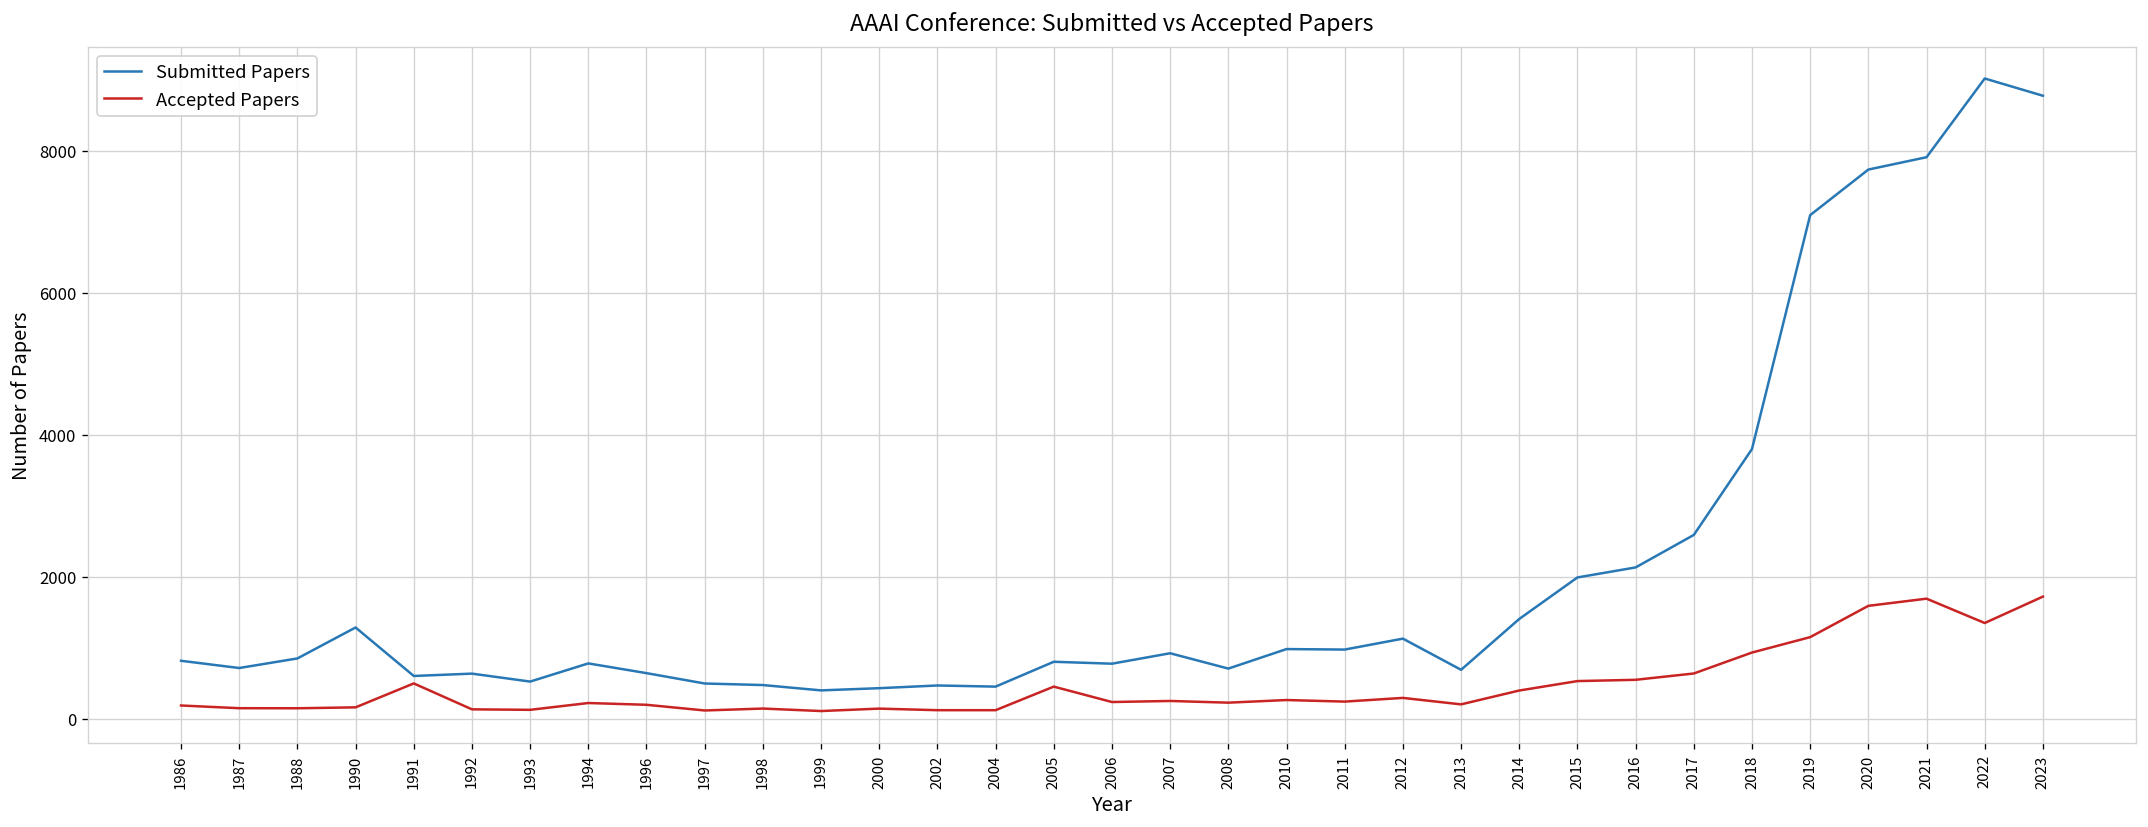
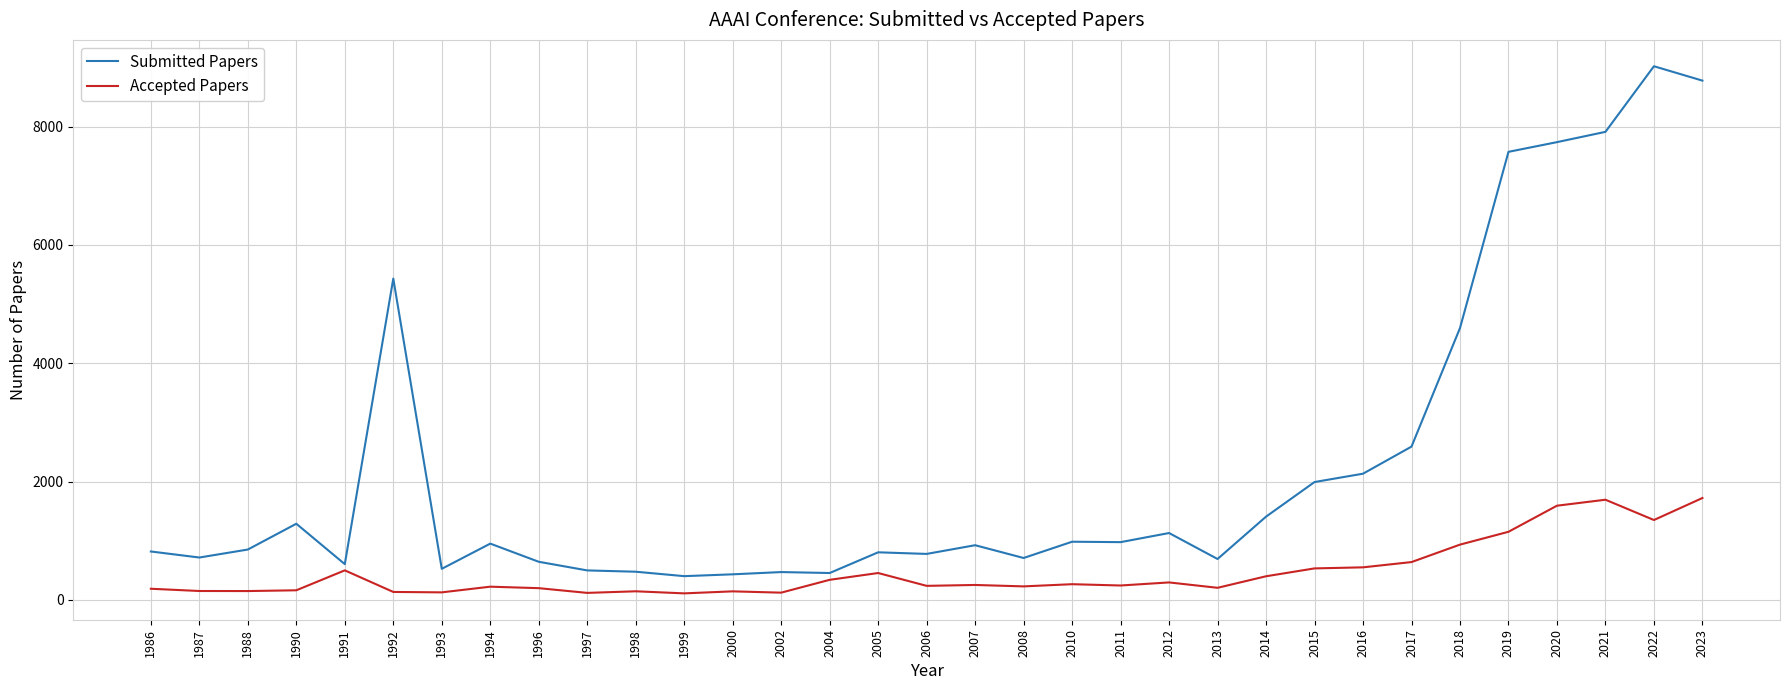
  {
    "Submitted Papers": {
      "1986": 800,
      "1987": 700,
      "1988": 900,
      "1990": 1300,
      "1991": 600,
-     "1992": 600,
+     "1992": 5400,
      "1993": 500,
-     "1994": 800,
+     "1994": 1000,
      "1996": 600,
      "1997": 500,
      "1998": 500,
      "1999": 400,
      "2000": 400,
      "2002": 500,
      "2004": 500,
      "2005": 800,
      "2006": 800,
      "2007": 900,
      "2008": 700,
      "2010": 1000,
      "2011": 1000,
      "2012": 1100,
      "2013": 700,
      "2014": 1400,
      "2015": 2000,
      "2016": 2100,
      "2017": 2600,
-     "2018": 3800,
-     "2019": 7100,
+     "2018": 4600,
+     "2019": 7600,
      "2020": 7700,
      "2021": 7900,
      "2022": 9000,
      "2023": 8800
    },
    "Accepted Papers": {
      "1986": 200,
      "1987": 100,
      "1988": 100,
      "1990": 200,
      "1991": 500,
      "1992": 100,
      "1993": 100,
      "1994": 200,
      "1996": 200,
      "1997": 100,
      "1998": 100,
      "1999": 100,
      "2000": 100,
      "2002": 100,
-     "2004": 100,
+     "2004": 300,
      "2005": 500,
      "2006": 200,
      "2007": 300,
      "2008": 200,
      "2010": 300,
      "2011": 200,
      "2012": 300,
      "2013": 200,
      "2014": 400,
      "2015": 500,
      "2016": 500,
      "2017": 600,
      "2018": 900,
      "2019": 1200,
      "2020": 1600,
      "2021": 1700,
      "2022": 1300,
      "2023": 1700
    }
  }
